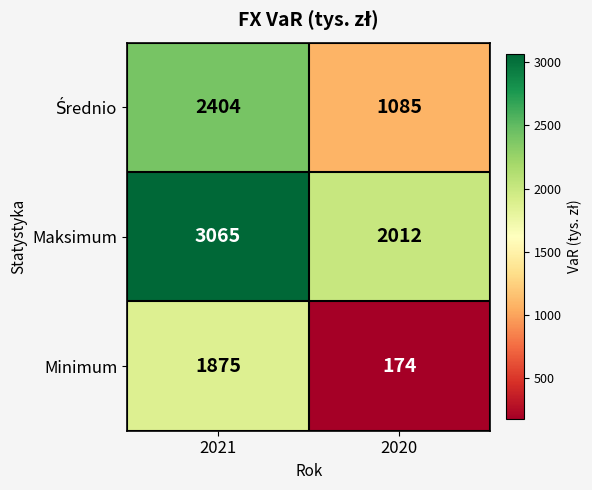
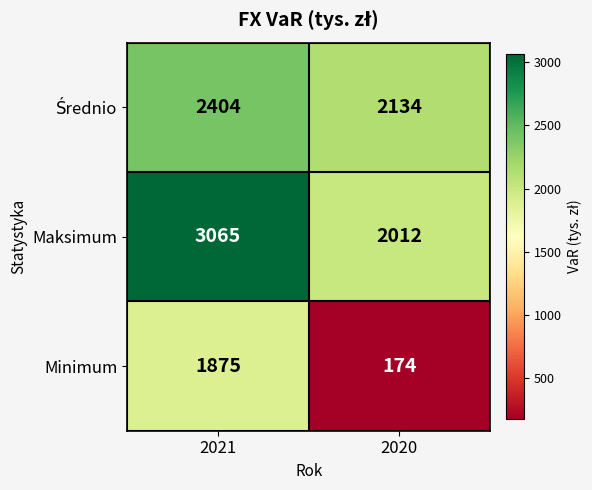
  {
    "Średnio": {
      "2021": 2404,
-     "2020": 1085
+     "2020": 2134
    },
    "Maksimum": {
      "2021": 3065,
      "2020": 2012
    },
    "Minimum": {
      "2021": 1875,
      "2020": 174
    }
  }
